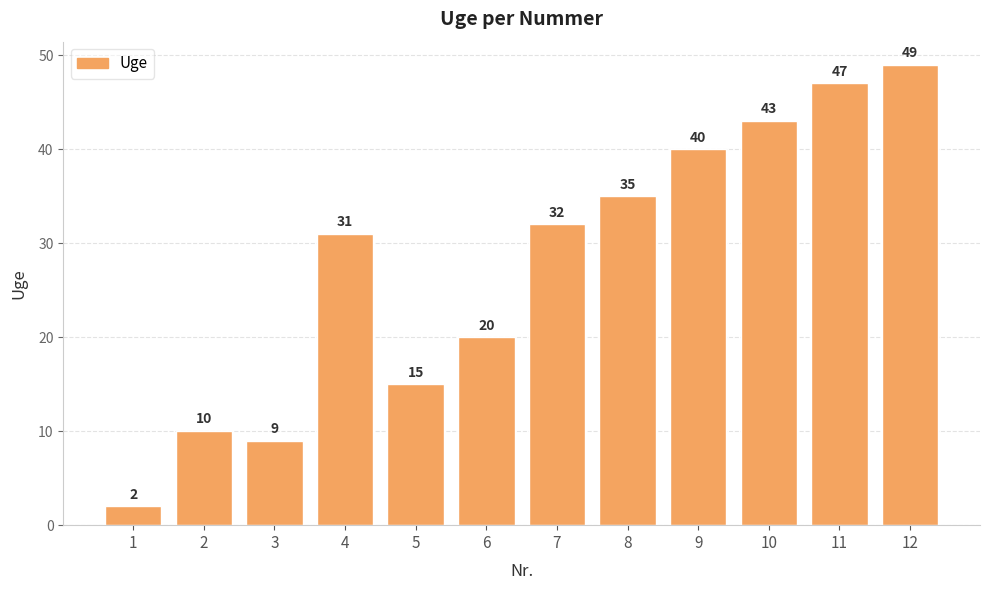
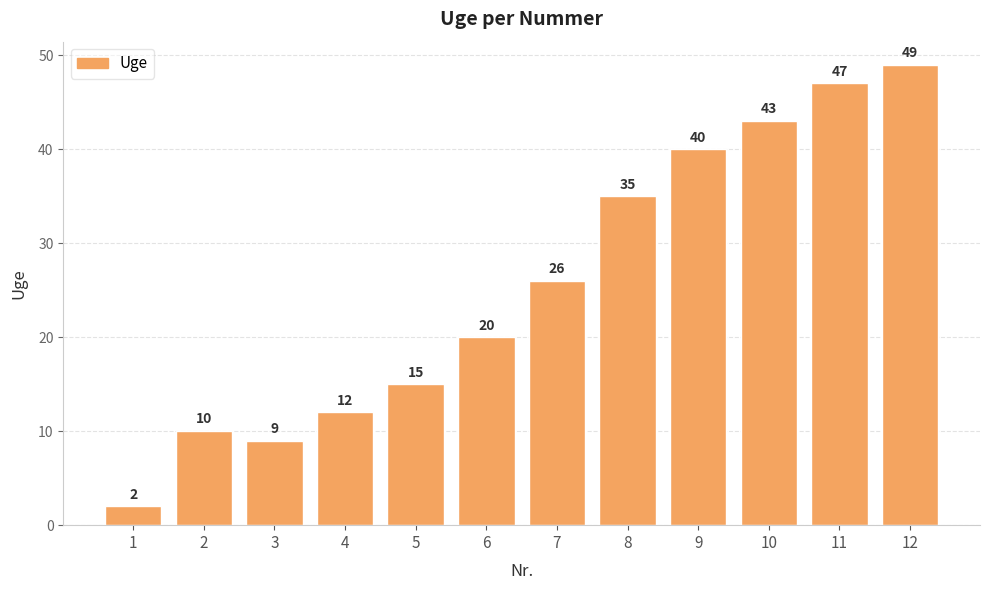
  {
    "1": 2,
    "2": 10,
    "3": 9,
-   "4": 31,
+   "4": 12,
    "5": 15,
    "6": 20,
-   "7": 32,
+   "7": 26,
    "8": 35,
    "9": 40,
    "10": 43,
    "11": 47,
    "12": 49
  }
